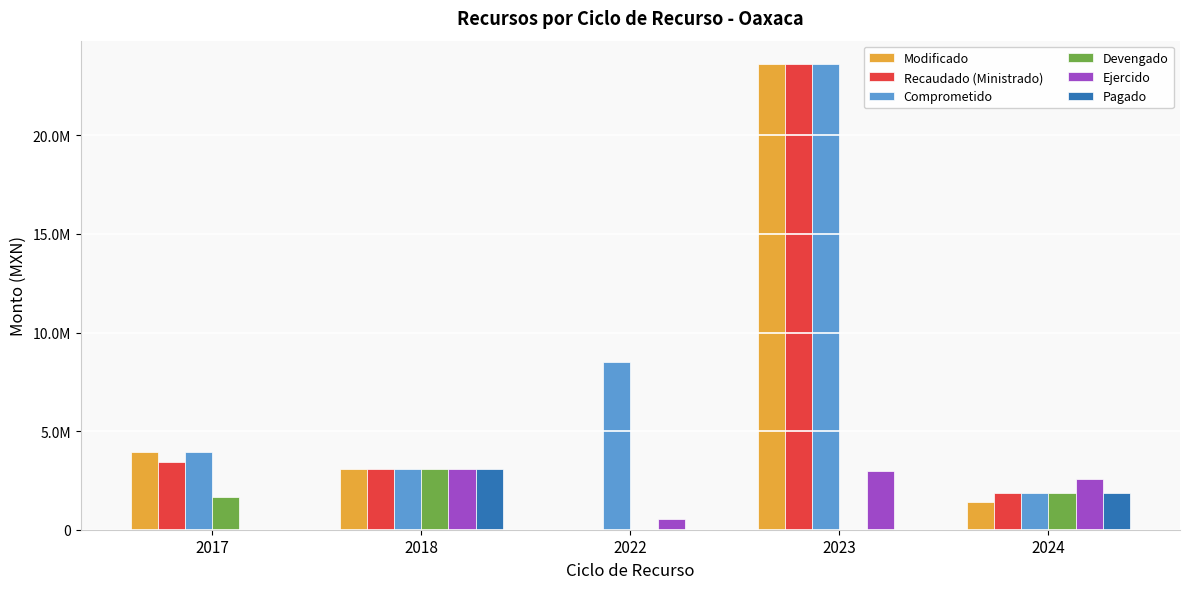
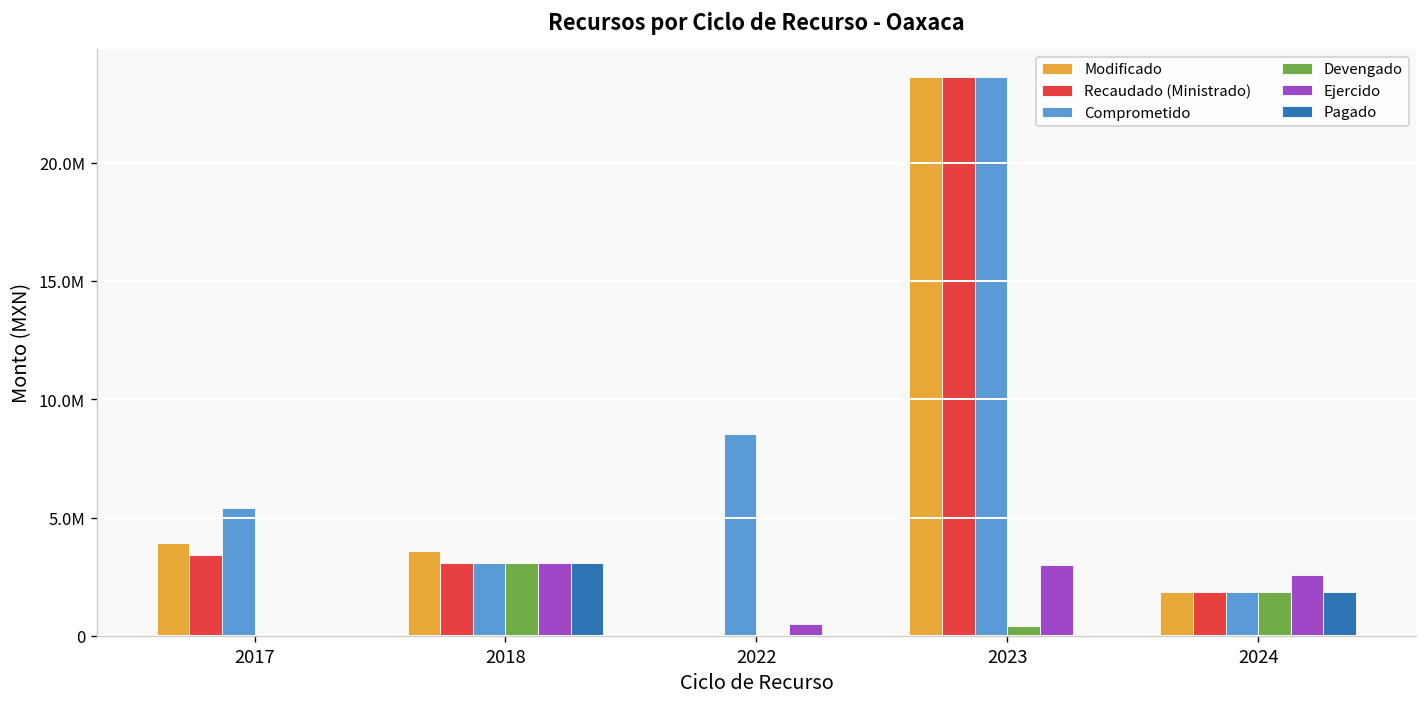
  {
    "Modificado": {
      "2017": 3900000,
-     "2018": 3100000,
+     "2018": 3600000,
      "2023": 23600000,
-     "2024": 1400000
+     "2024": 1800000
    },
    "Recaudado (Ministrado)": {
      "2017": 3400000,
      "2018": 3100000,
      "2023": 23600000,
      "2024": 1800000
    },
    "Comprometido": {
-     "2017": 3900000,
+     "2017": 5400000,
      "2018": 3100000,
      "2022": 8500000,
      "2023": 23600000,
      "2024": 1800000
    },
    "Devengado": {
-     "2017": 1700000,
+     "2017": 0,
      "2018": 3100000,
      "2022": 0,
-     "2023": 0,
+     "2023": 400000,
      "2024": 1800000
    },
    "Ejercido": {
      "2017": 0,
      "2018": 3100000,
      "2022": 500000,
      "2023": 3000000,
      "2024": 2600000
    },
    "Pagado": {
      "2017": 0,
      "2018": 3100000,
      "2022": 0,
      "2023": 0,
      "2024": 1800000
    }
  }
